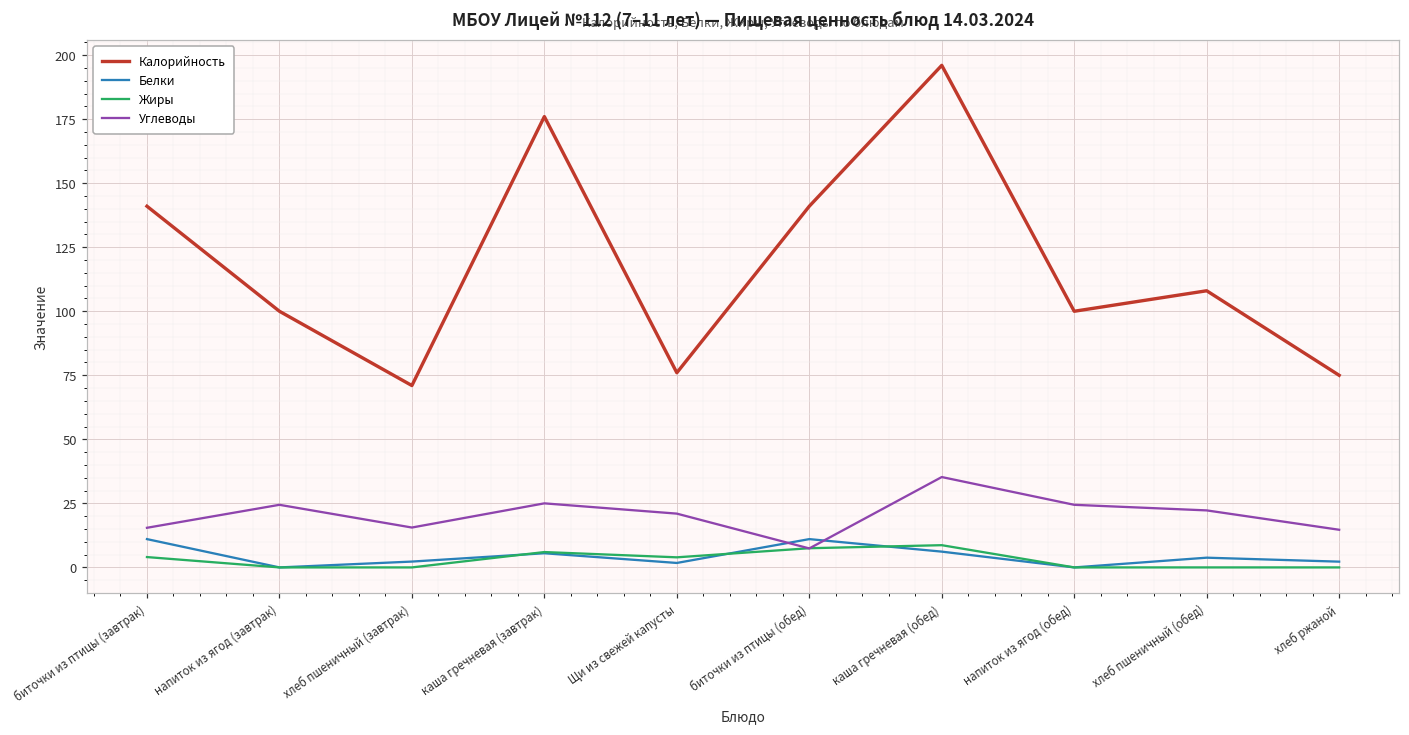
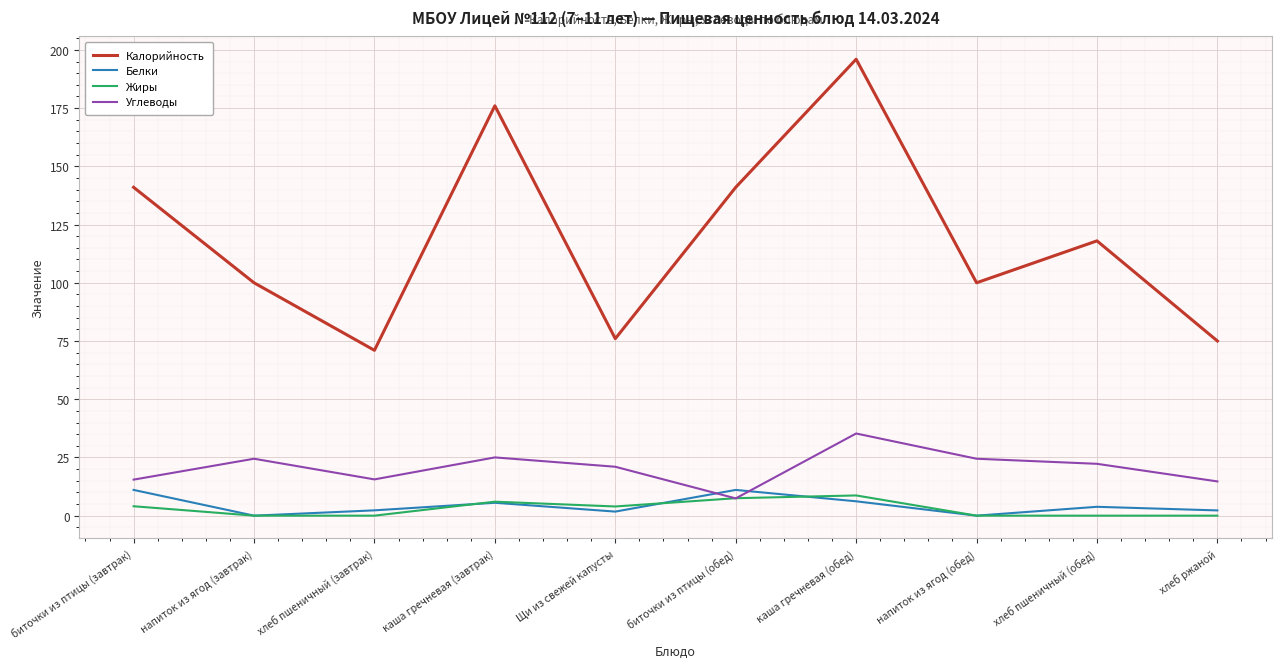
  {
    "Калорийность": {
      "биточки из птицы (завтрак)": 141,
      "напиток из ягод (завтрак)": 100,
      "хлеб пшеничный (завтрак)": 71,
      "каша гречневая (завтрак)": 176,
      "Щи из свежей капусты": 76,
      "биточки из птицы (обед)": 141,
      "каша гречневая (обед)": 196,
      "напиток из ягод (обед)": 100,
-     "хлеб пшеничный (обед)": 108,
+     "хлеб пшеничный (обед)": 118,
      "хлеб ржаной": 75
    },
    "Белки": {
      "биточки из птицы (завтрак)": 11,
      "хлеб пшеничный (завтрак)": 2,
      "Щи из свежей капусты": 2,
      "биточки из птицы (обед)": 11,
      "каша гречневая (обед)": 6,
      "хлеб пшеничный (обед)": 4,
      "хлеб ржаной": 2
    },
    "Жиры": {
      "биточки из птицы (завтрак)": 4,
      "хлеб пшеничный (завтрак)": 0,
      "Щи из свежей капусты": 4,
      "каша гречневая (обед)": 9,
      "хлеб пшеничный (обед)": 0,
      "хлеб ржаной": 0
    },
    "Углеводы": {
      "биточки из птицы (завтрак)": 15,
      "напиток из ягод (завтрак)": 24,
      "хлеб пшеничный (завтрак)": 16,
      "каша гречневая (завтрак)": 25,
      "Щи из свежей капусты": 21,
      "каша гречневая (обед)": 35,
      "напиток из ягод (обед)": 24,
      "хлеб пшеничный (обед)": 22,
      "хлеб ржаной": 15
    }
  }
